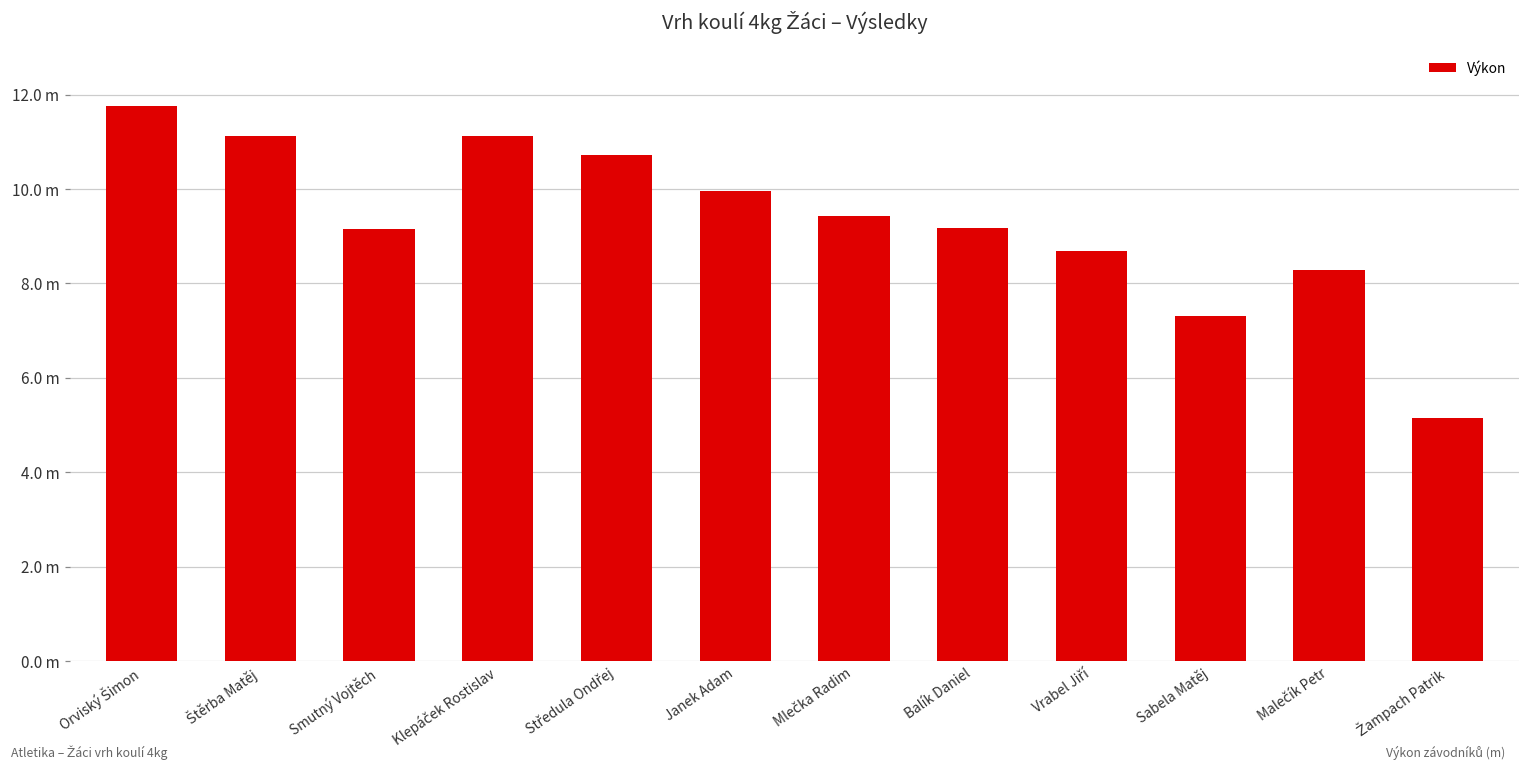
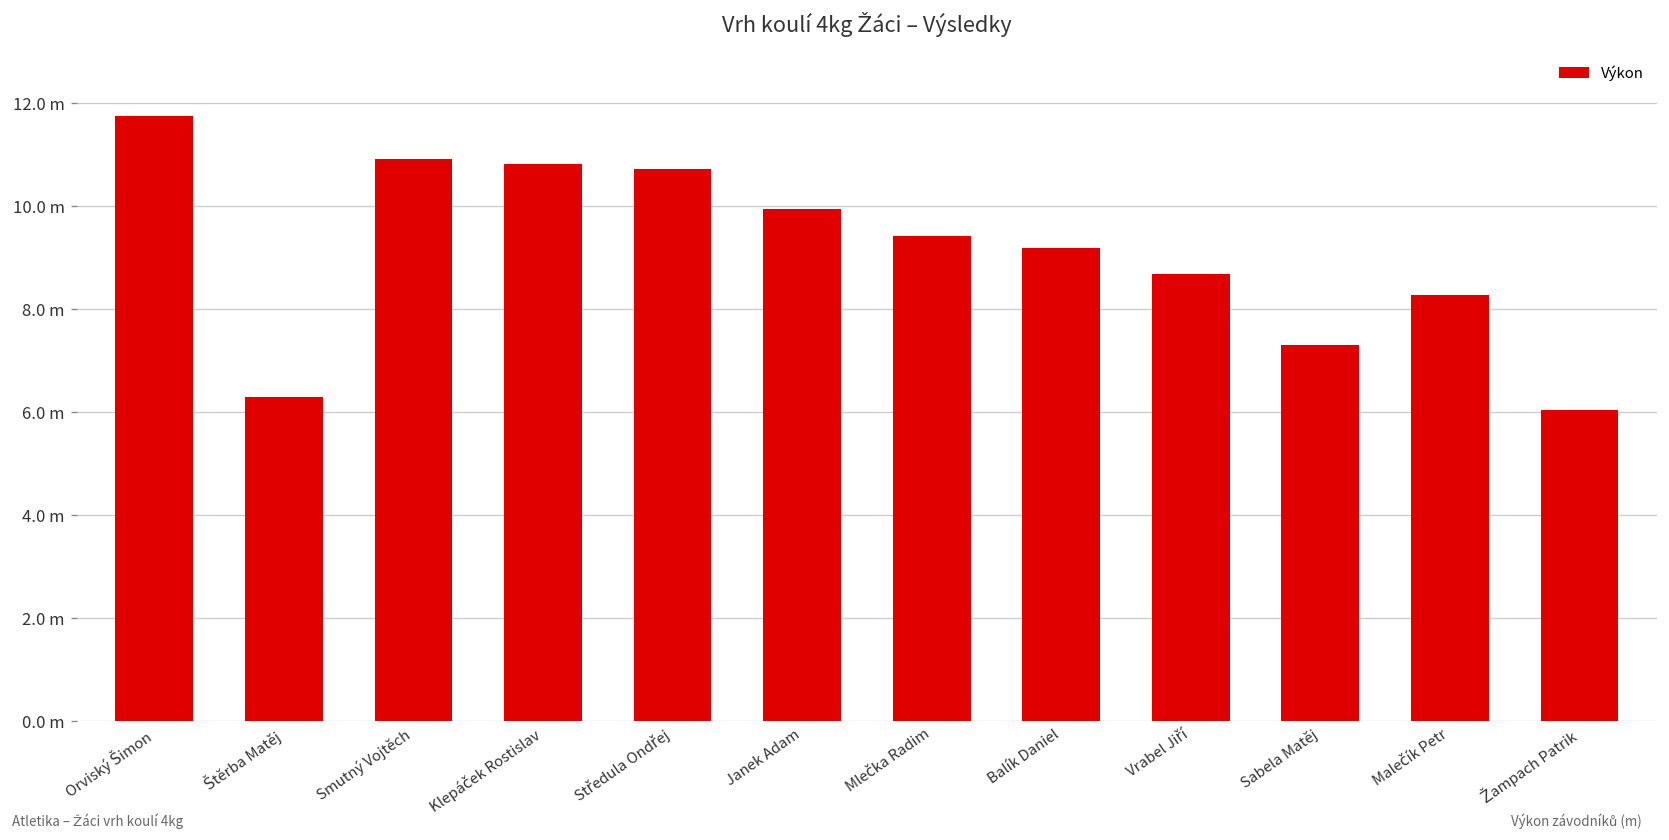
  {
    "Orviský Šimon": "11.8 m",
-   "Štěrba Matěj": "11.1 m",
-   "Smutný Vojtěch": "9.2 m",
-   "Klepáček Rostislav": "11.1 m",
+   "Štěrba Matěj": "6.3 m",
+   "Smutný Vojtěch": "10.9 m",
+   "Klepáček Rostislav": "10.8 m",
    "Středula Ondřej": "10.7 m",
    "Janek Adam": "10.0 m",
    "Mlečka Radim": "9.4 m",
    "Balík Daniel": "9.2 m",
    "Vrabel Jiří": "8.7 m",
    "Sabela Matěj": "7.3 m",
    "Malečík Petr": "8.3 m",
-   "Žampach Patrik": "5.1 m"
+   "Žampach Patrik": "6.0 m"
  }
